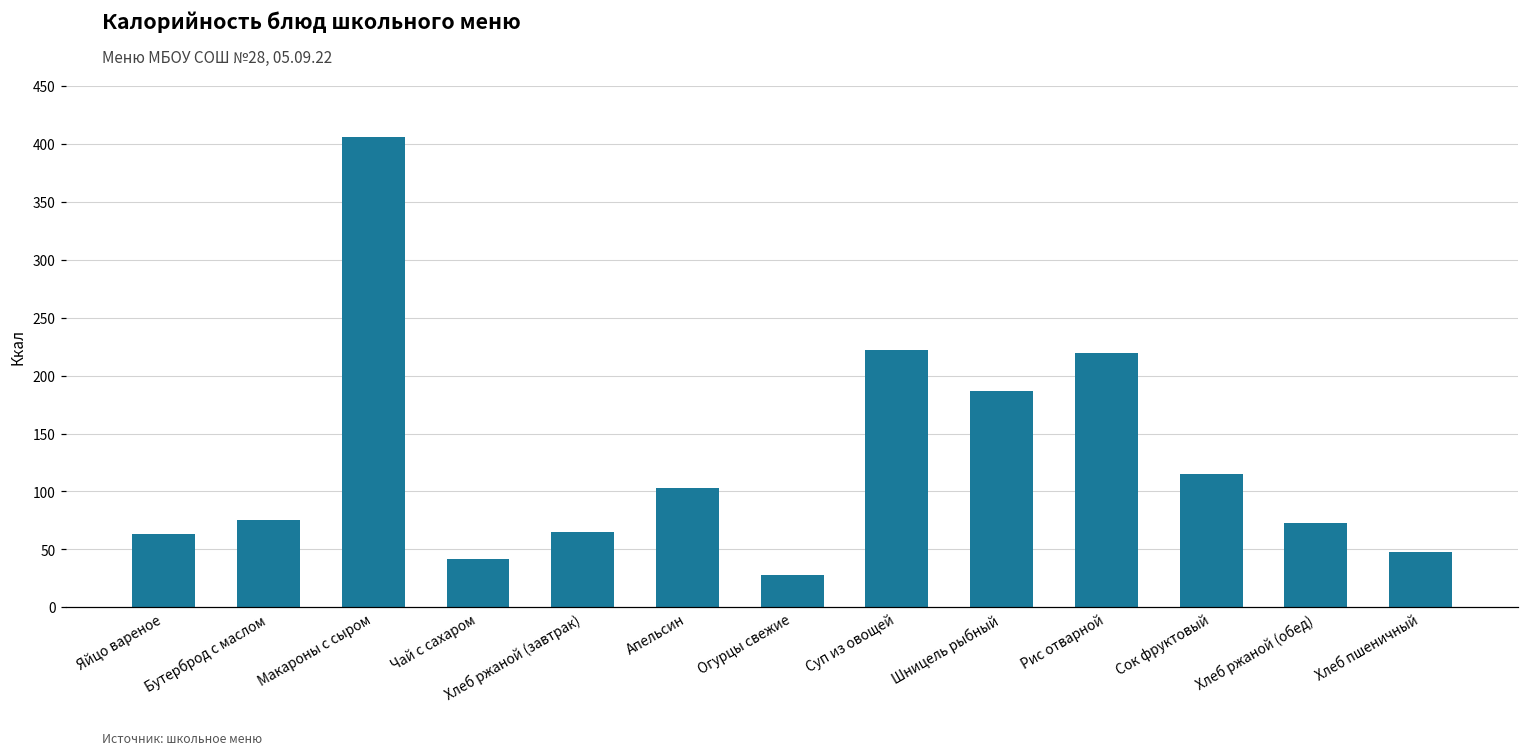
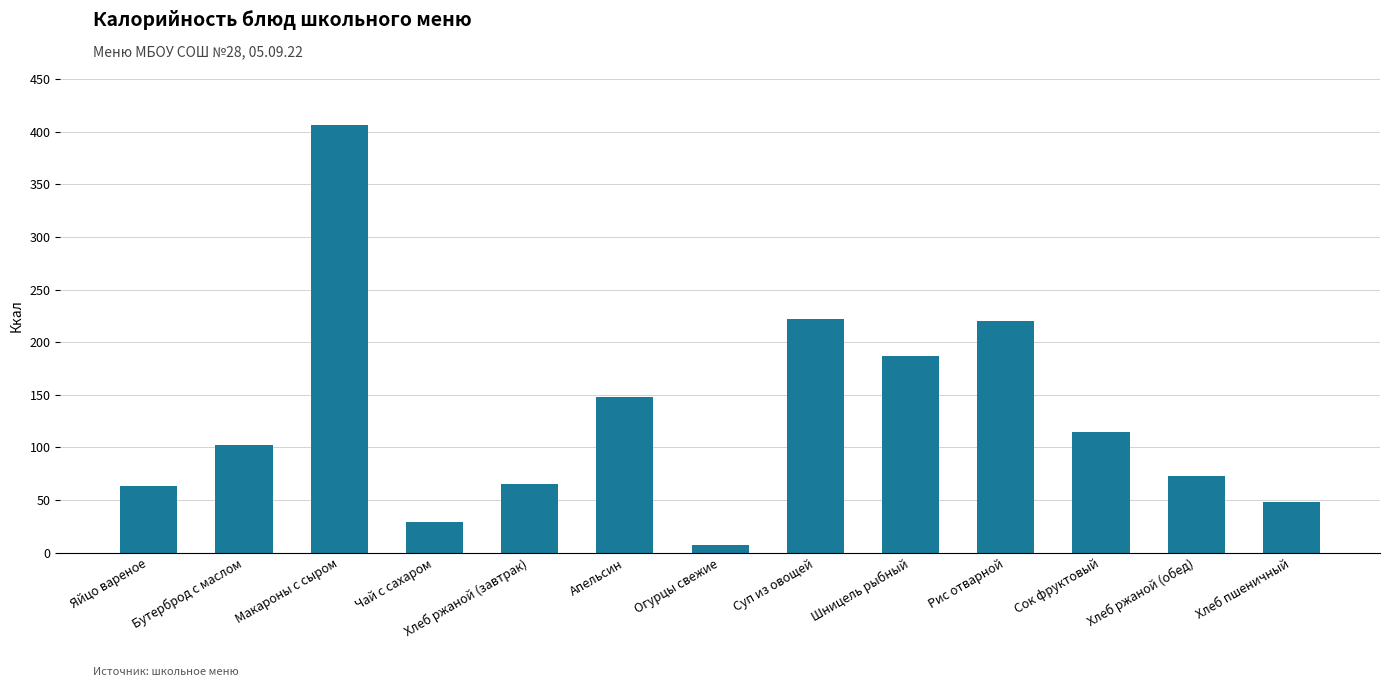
  {
    "Яйцо вареное": 63,
-   "Бутерброд с маслом": 75,
+   "Бутерброд с маслом": 102,
    "Макароны с сыром": 406,
-   "Чай с сахаром": 42,
+   "Чай с сахаром": 29,
    "Хлеб ржаной (завтрак)": 65,
-   "Апельсин": 103,
-   "Огурцы свежие": 28,
+   "Апельсин": 148,
+   "Огурцы свежие": 7,
    "Суп из овощей": 222,
    "Шницель рыбный": 187,
    "Рис отварной": 220,
    "Сок фруктовый": 115,
    "Хлеб ржаной (обед)": 73,
    "Хлеб пшеничный": 48
  }
